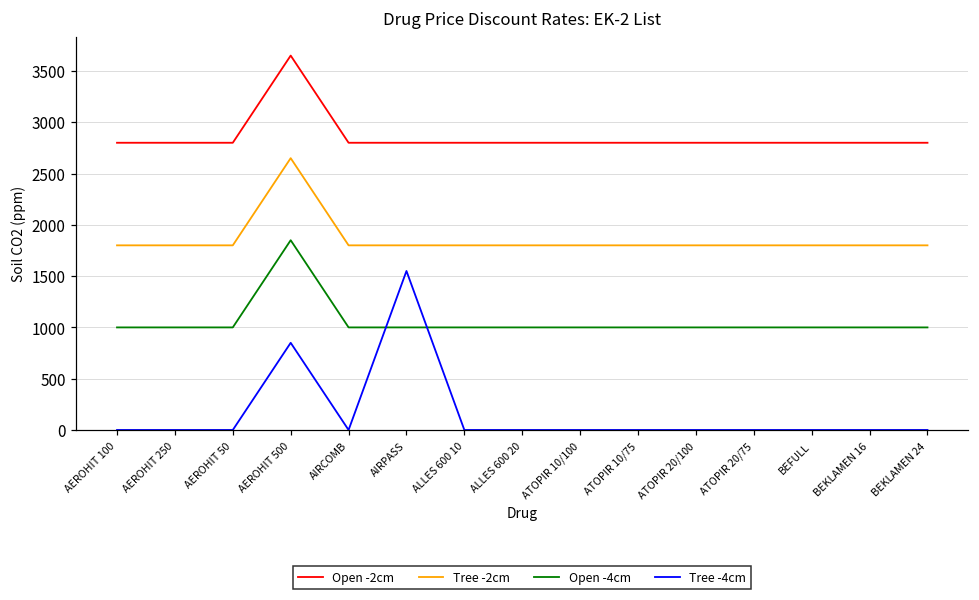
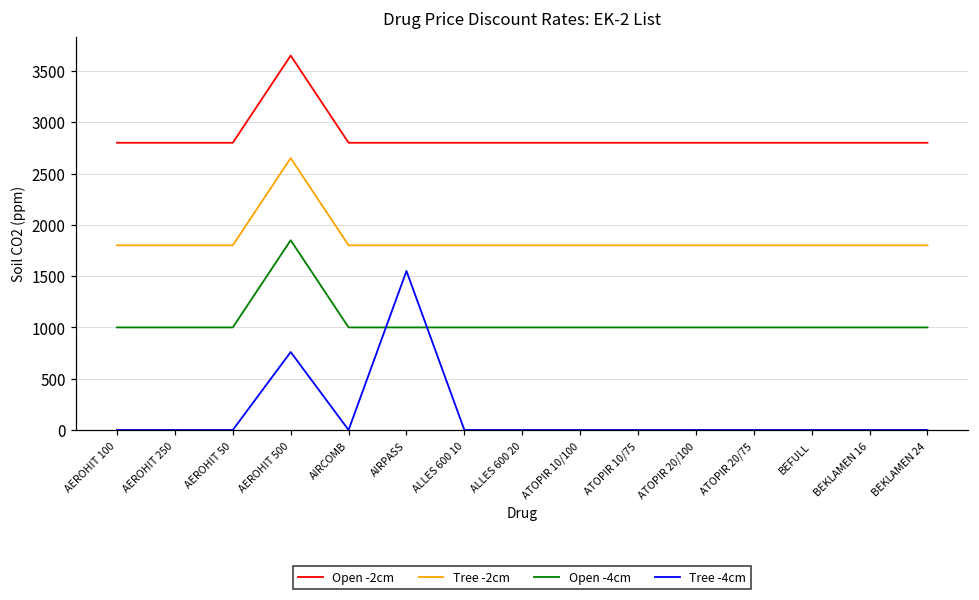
  {
    "Open -2cm": {
      "AEROHIT 100": 2800,
      "AEROHIT 250": 2800,
      "AEROHIT 50": 2800,
      "AEROHIT 500": 3700,
      "AIRCOMB": 2800,
      "AIRPASS": 2800,
      "ALLES 600 10": 2800,
      "ALLES 600 20": 2800,
      "ATOPIR 10/100": 2800,
      "ATOPIR 10/75": 2800,
      "ATOPIR 20/100": 2800,
      "ATOPIR 20/75": 2800,
      "BEFULL": 2800,
      "BEKLAMEN 16": 2800,
      "BEKLAMEN 24": 2800
    },
    "Tree -2cm": {
      "AEROHIT 100": 1800,
      "AEROHIT 250": 1800,
      "AEROHIT 50": 1800,
      "AEROHIT 500": 2700,
      "AIRCOMB": 1800,
      "AIRPASS": 1800,
      "ALLES 600 10": 1800,
      "ALLES 600 20": 1800,
      "ATOPIR 10/100": 1800,
      "ATOPIR 10/75": 1800,
      "ATOPIR 20/100": 1800,
      "ATOPIR 20/75": 1800,
      "BEFULL": 1800,
      "BEKLAMEN 16": 1800,
      "BEKLAMEN 24": 1800
    },
    "Open -4cm": {
      "AEROHIT 100": 1000,
      "AEROHIT 250": 1000,
      "AEROHIT 50": 1000,
      "AEROHIT 500": 1900,
      "AIRCOMB": 1000,
      "AIRPASS": 1000,
      "ALLES 600 10": 1000,
      "ALLES 600 20": 1000,
      "ATOPIR 10/100": 1000,
      "ATOPIR 10/75": 1000,
      "ATOPIR 20/100": 1000,
      "ATOPIR 20/75": 1000,
      "BEFULL": 1000,
      "BEKLAMEN 16": 1000,
      "BEKLAMEN 24": 1000
    },
    "Tree -4cm": {
      "AEROHIT 100": 0,
      "AEROHIT 250": 0,
      "AEROHIT 50": 0,
-     "AEROHIT 500": 900,
+     "AEROHIT 500": 800,
      "AIRCOMB": 0,
      "AIRPASS": 1600,
      "ALLES 600 10": 0,
      "ALLES 600 20": 0,
      "ATOPIR 10/100": 0,
      "ATOPIR 10/75": 0,
      "ATOPIR 20/100": 0,
      "ATOPIR 20/75": 0,
      "BEFULL": 0,
      "BEKLAMEN 16": 0,
      "BEKLAMEN 24": 0
    }
  }
